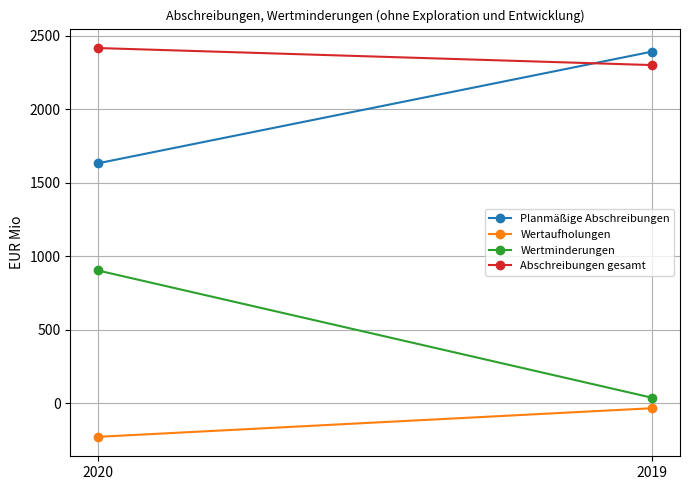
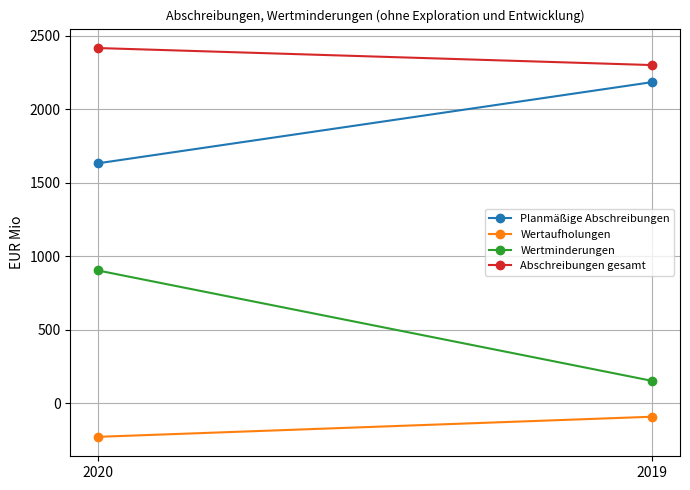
  {
    "Planmäßige Abschreibungen": {
      "2020": 1630,
-     "2019": 2390
+     "2019": 2190
    },
    "Wertaufholungen": {
      "2020": -230,
-     "2019": -40
+     "2019": -90
    },
    "Wertminderungen": {
      "2020": 900,
-     "2019": 40
+     "2019": 150
    },
    "Abschreibungen gesamt": {
      "2020": 2420,
      "2019": 2300
    }
  }
